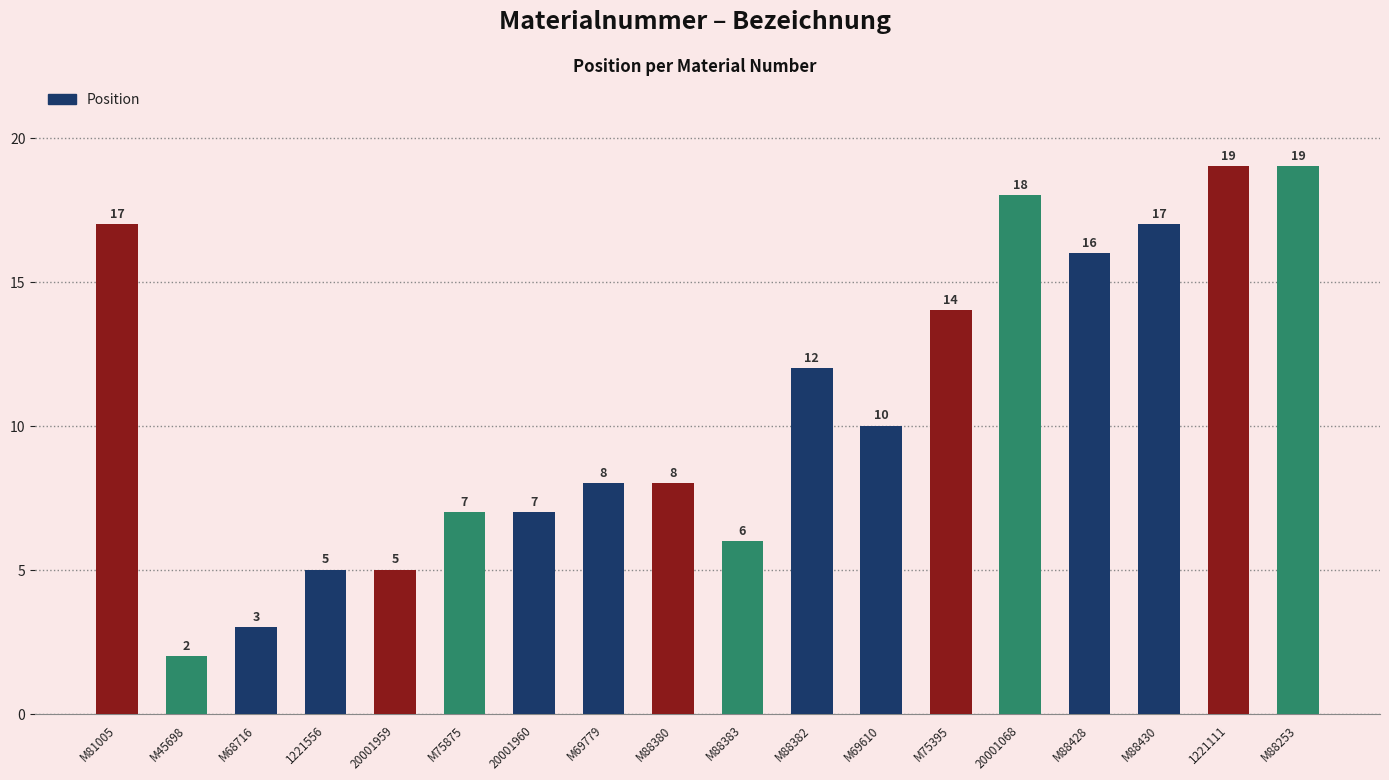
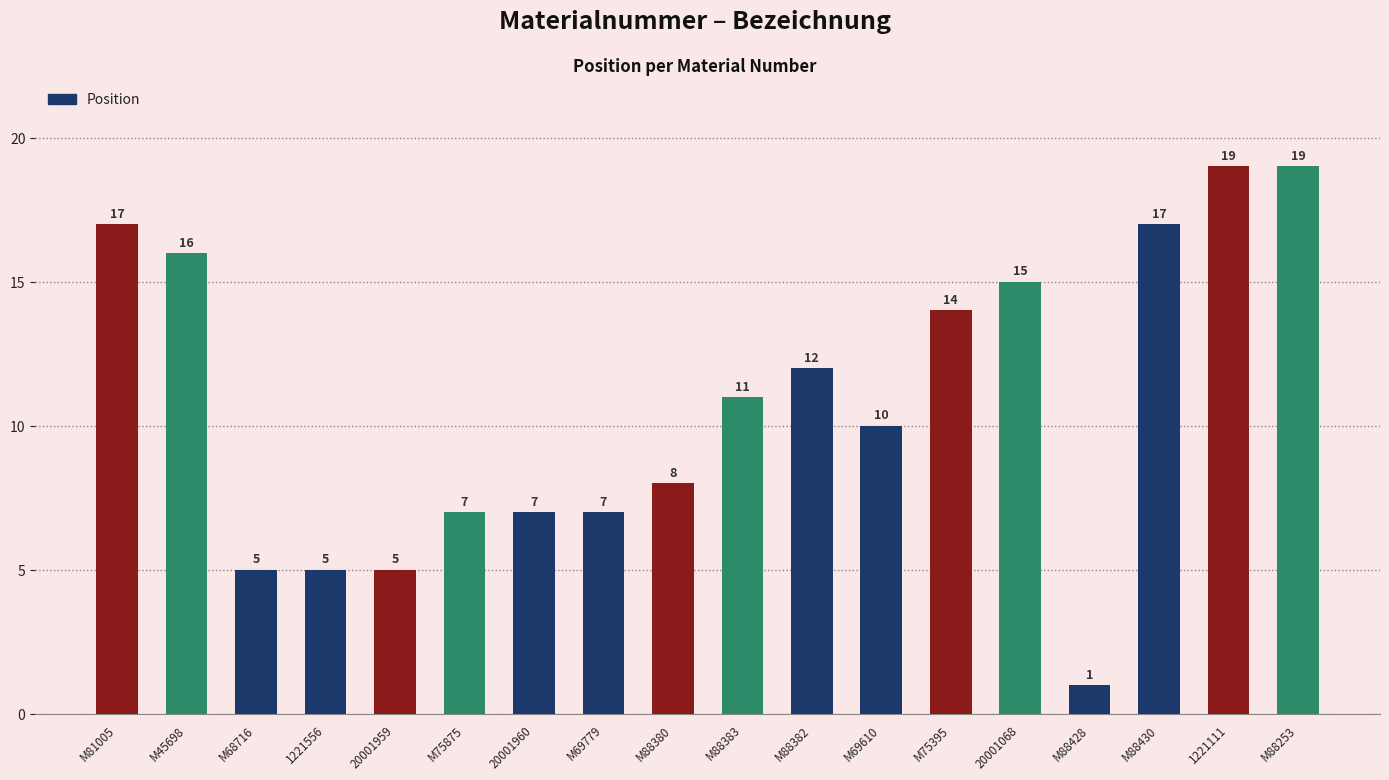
  {
    "M81005": 17,
-   "M45698": 2,
-   "M68716": 3,
+   "M45698": 16,
+   "M68716": 5,
    "1221556": 5,
    "20001959": 5,
    "M75875": 7,
    "20001960": 7,
-   "M69779": 8,
+   "M69779": 7,
    "M88380": 8,
-   "M88383": 6,
+   "M88383": 11,
    "M88382": 12,
    "M69610": 10,
    "M75395": 14,
-   "20001068": 18,
-   "M88428": 16,
+   "20001068": 15,
+   "M88428": 1,
    "M88430": 17,
    "1221111": 19,
    "M88253": 19
  }
